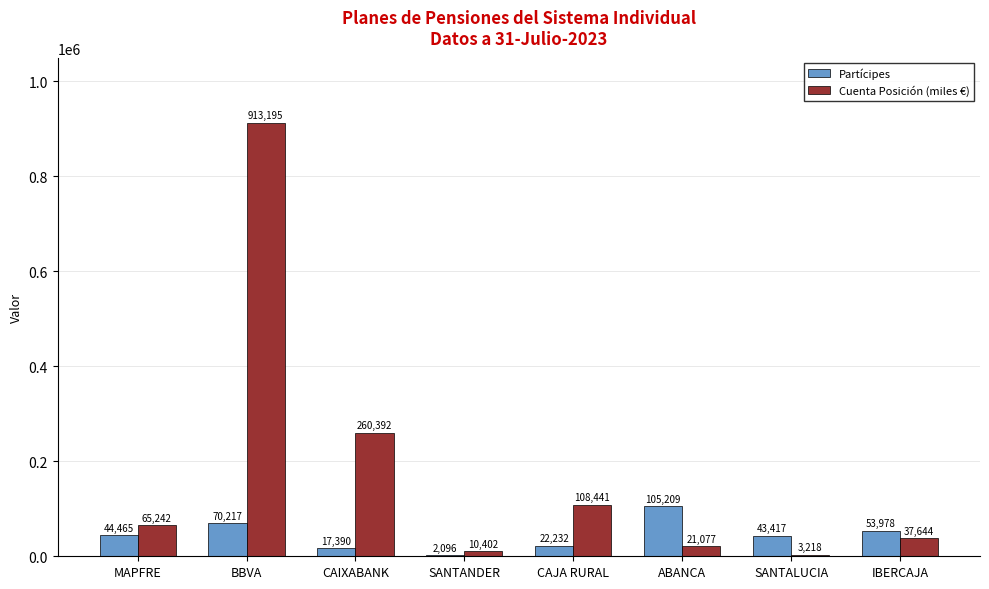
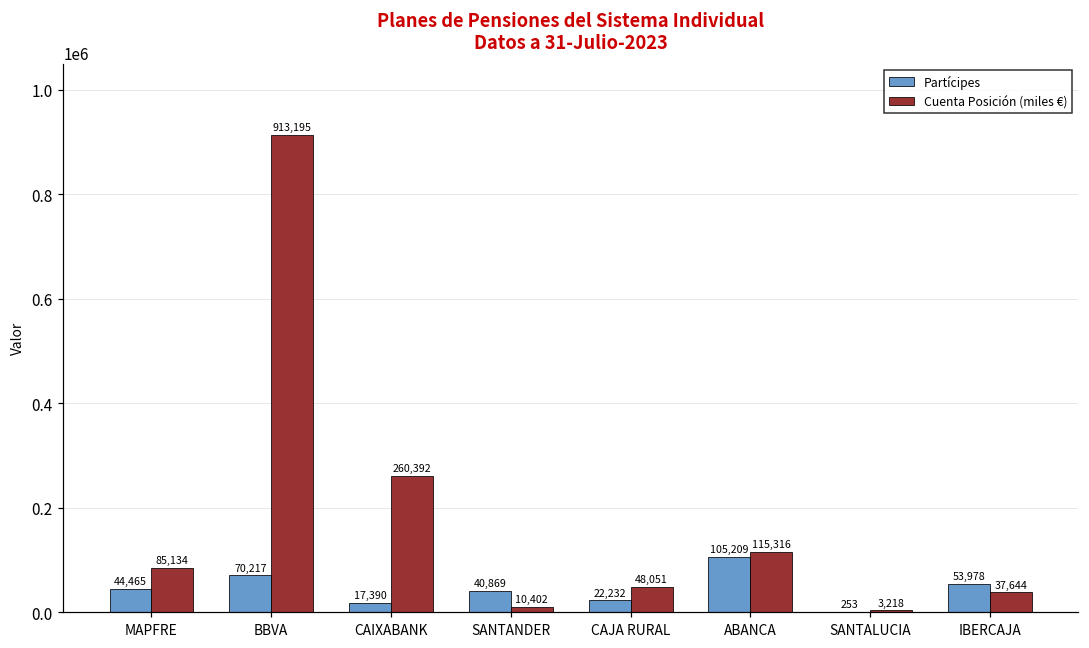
  {
    "Partícipes": {
      "MAPFRE": "44,465",
      "BBVA": "70,217",
      "CAIXABANK": "17,390",
-     "SANTANDER": "2,096",
+     "SANTANDER": "40,869",
      "CAJA RURAL": "22,232",
      "ABANCA": "105,209",
-     "SANTALUCIA": "43,417",
+     "SANTALUCIA": "253",
      "IBERCAJA": "53,978"
    },
    "Cuenta Posición (miles €)": {
-     "MAPFRE": "65,242",
+     "MAPFRE": "85,134",
      "BBVA": "913,195",
      "CAIXABANK": "260,392",
      "SANTANDER": "10,402",
-     "CAJA RURAL": "108,441",
-     "ABANCA": "21,077",
+     "CAJA RURAL": "48,051",
+     "ABANCA": "115,316",
      "SANTALUCIA": "3,218",
      "IBERCAJA": "37,644"
    }
  }
